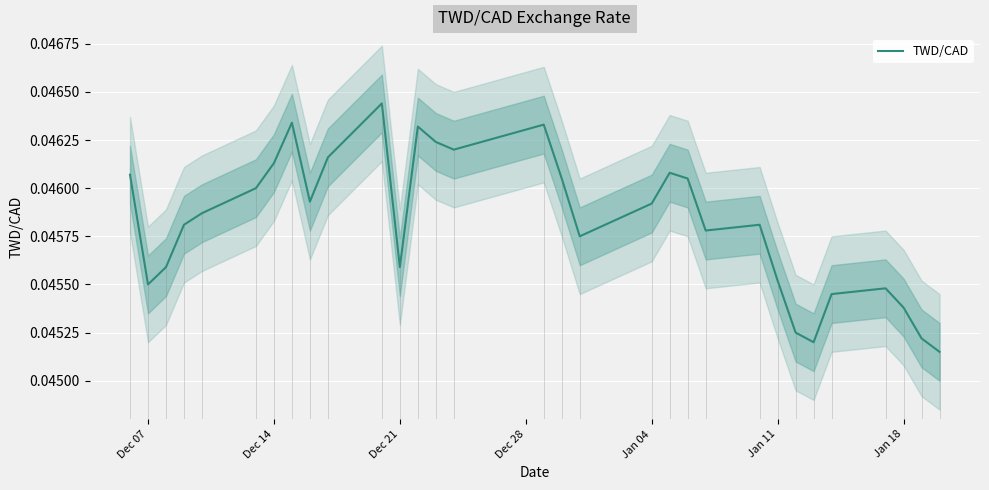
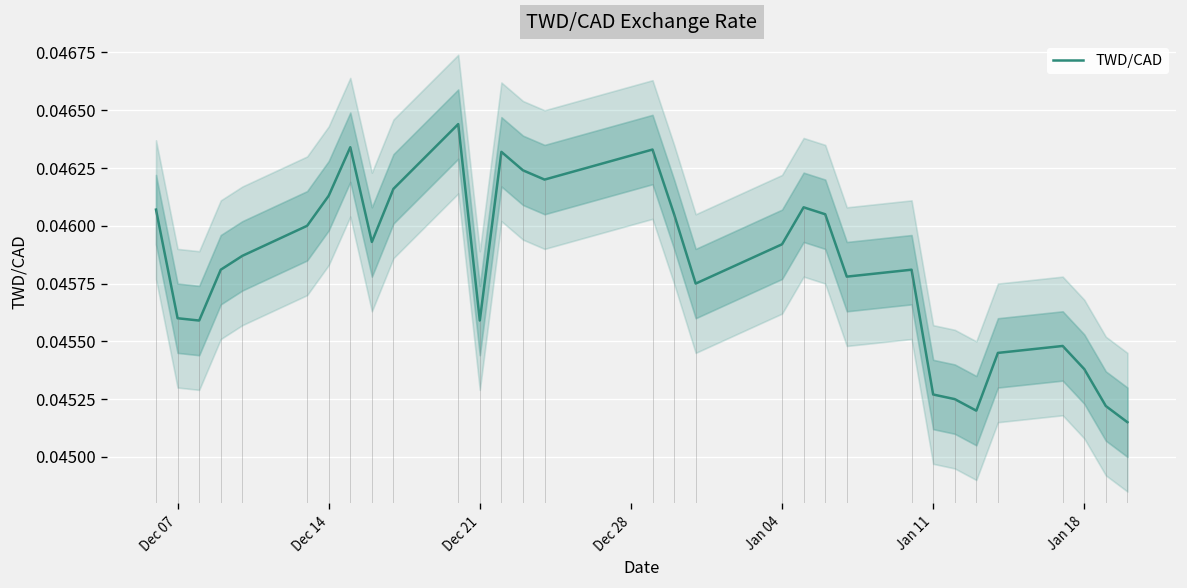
  {
    "TWD/CAD": {
-     "Dec 07": 0.0455,
+     "Dec 07": 0.0456,
      "Dec 14": 0.04613,
      "Dec 21": 0.04559,
      "Jan 04": 0.04592,
-     "Jan 11": 0.04552,
+     "Jan 11": 0.04527,
      "Jan 18": 0.04538
    }
  }
